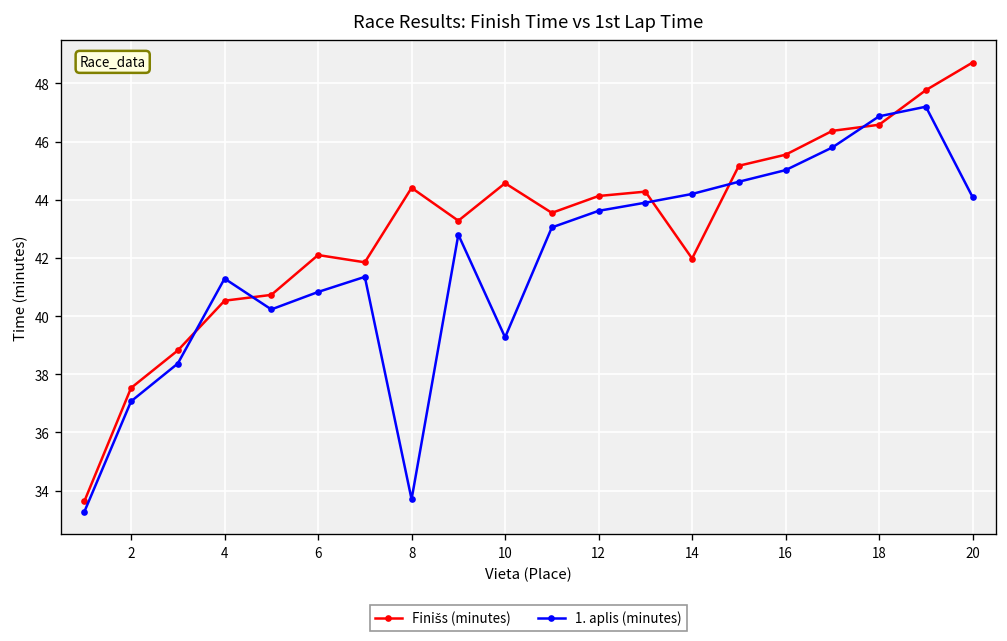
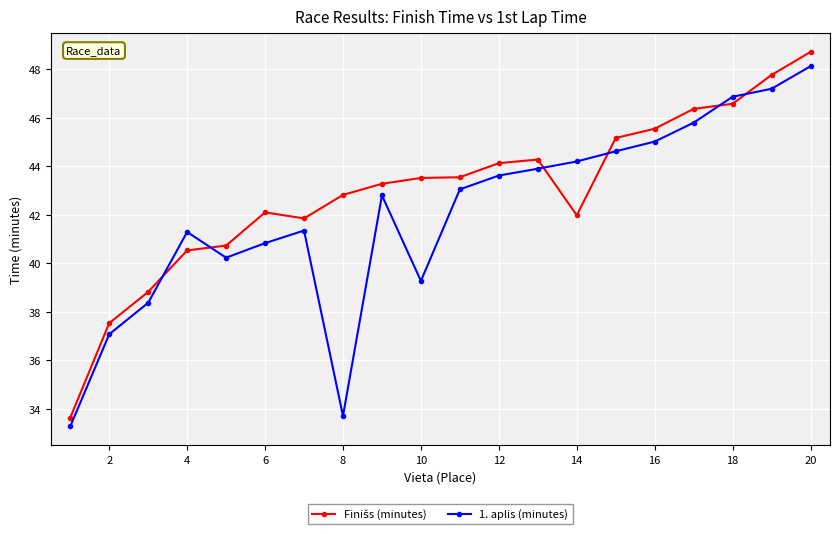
  {
    "Finišs (minutes)": {
      "2": 37.5,
      "4": 40.5,
      "6": 42.1,
-     "8": 44.4,
-     "10": 44.6,
+     "8": 42.8,
+     "10": 43.5,
      "12": 44.1,
      "14": 42.0,
      "16": 45.6,
      "18": 46.6,
      "20": 48.7
    },
    "1. aplis (minutes)": {
      "2": 37.1,
      "4": 41.3,
      "6": 40.8,
      "8": 33.7,
      "10": 39.3,
      "12": 43.6,
      "14": 44.2,
      "16": 45.0,
      "18": 46.9,
-     "20": 44.1
+     "20": 48.1
    }
  }
